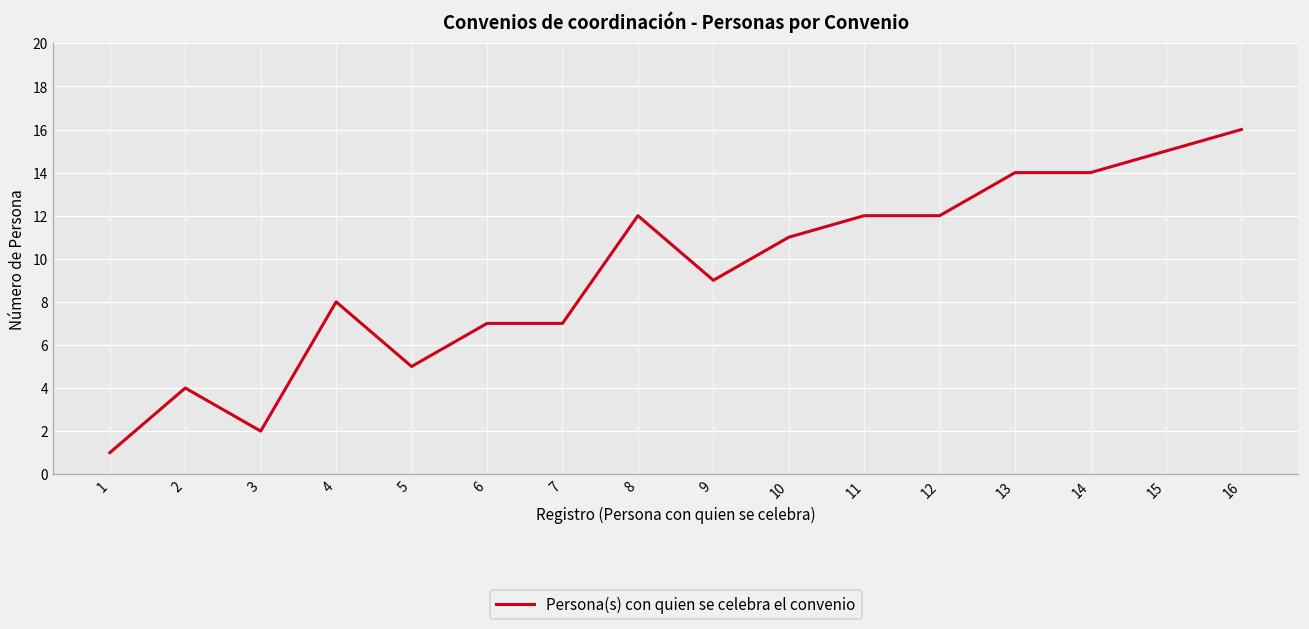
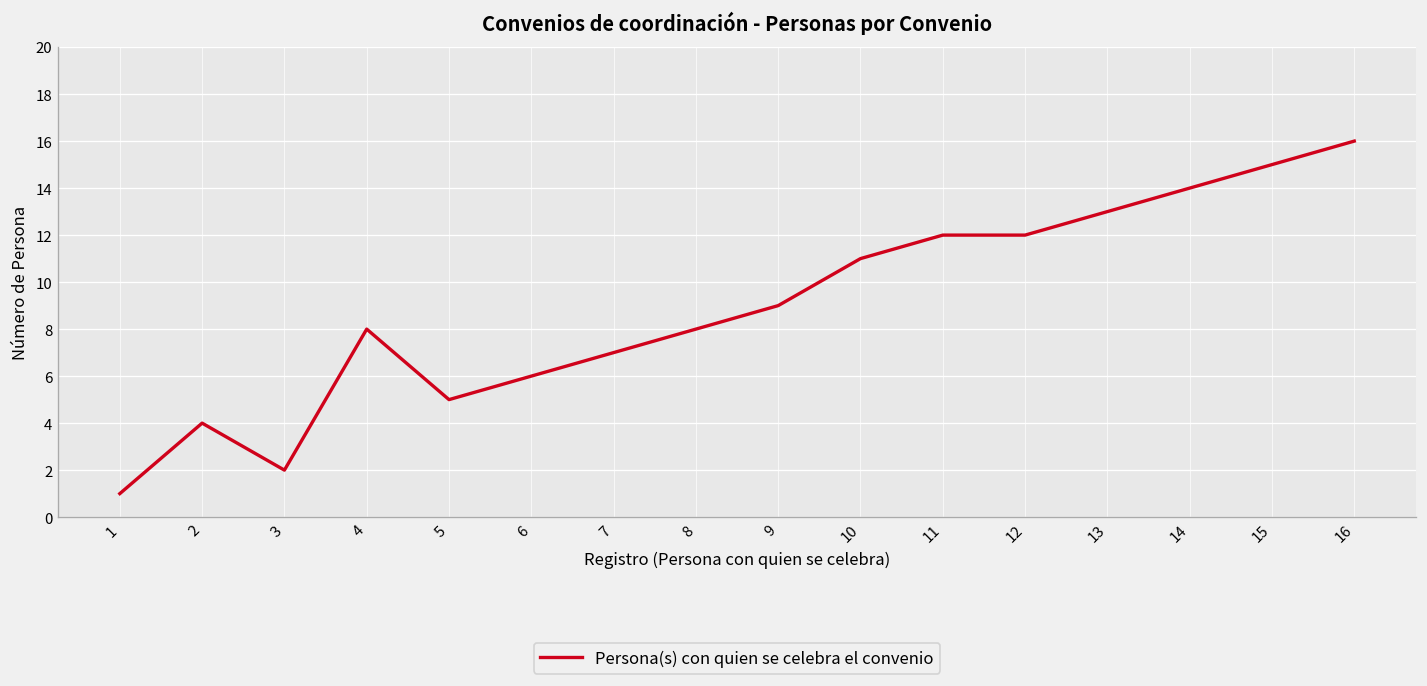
  {
    "1": 1,
    "2": 4,
    "3": 2,
    "4": 8,
    "5": 5,
-   "6": 7,
+   "6": 6,
    "7": 7,
-   "8": 12,
+   "8": 8,
    "9": 9,
    "10": 11,
    "11": 12,
    "12": 12,
-   "13": 14,
+   "13": 13,
    "14": 14,
    "15": 15,
    "16": 16
  }
